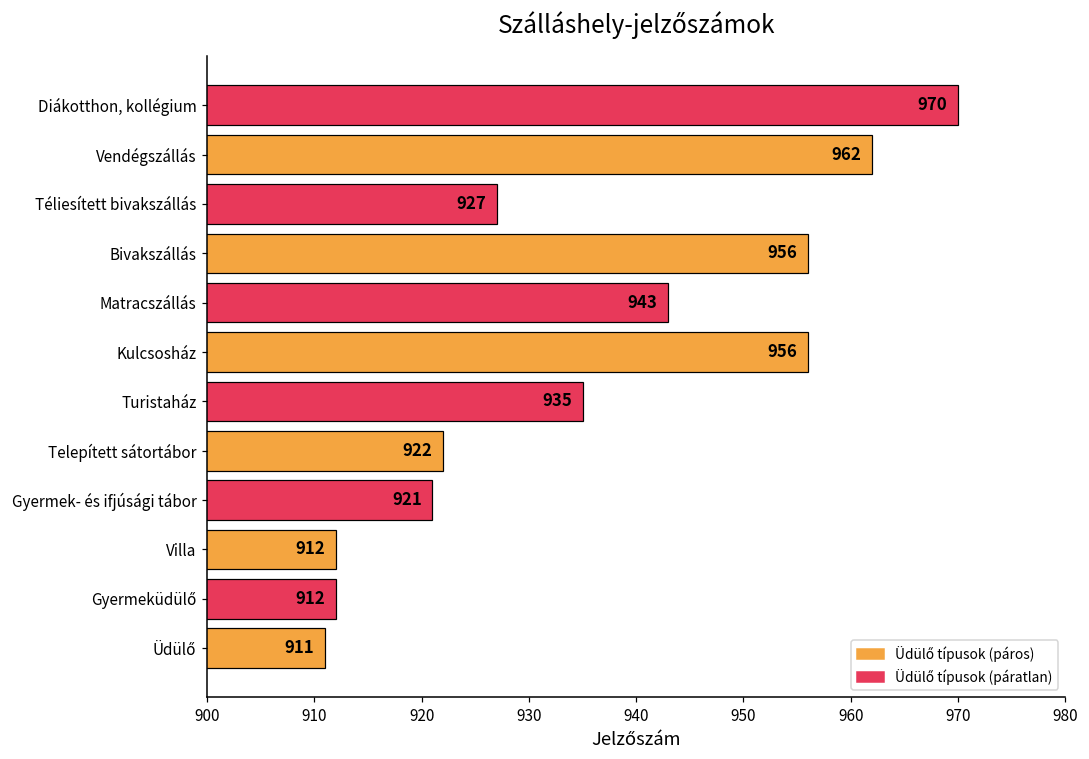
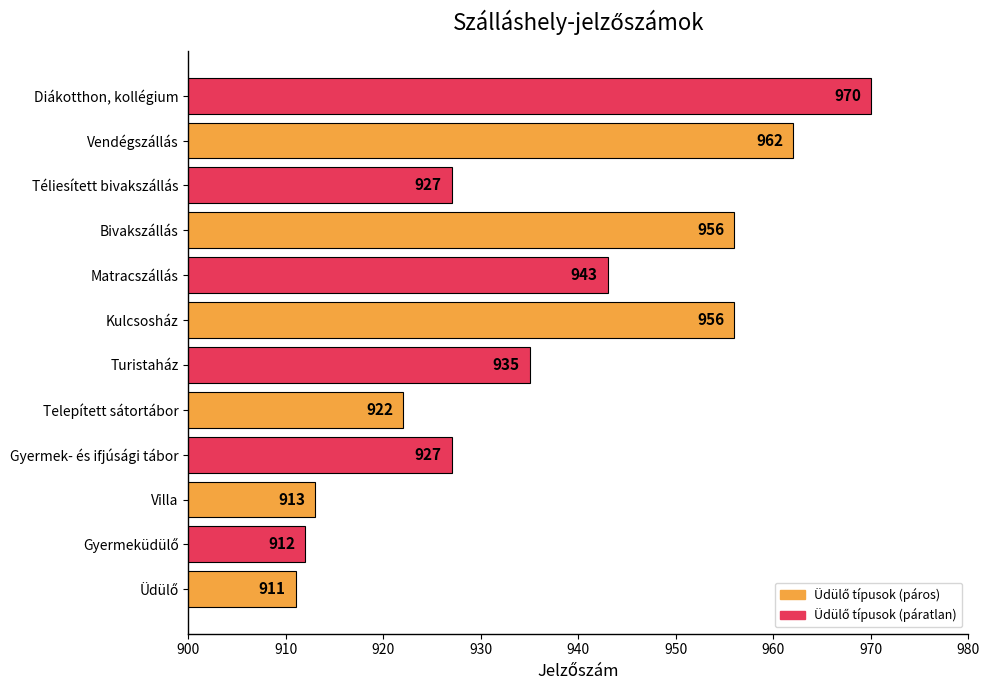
  {
    "Diákotthon, kollégium": 970,
    "Vendégszállás": 962,
    "Téliesített bivakszállás": 927,
    "Bivakszállás": 956,
    "Matracszállás": 943,
    "Kulcsosház": 956,
    "Turistaház": 935,
    "Telepített sátortábor": 922,
-   "Gyermek- és ifjúsági tábor": 921,
-   "Villa": 912,
+   "Gyermek- és ifjúsági tábor": 927,
+   "Villa": 913,
    "Gyermeküdülő": 912,
    "Üdülő": 911
  }
